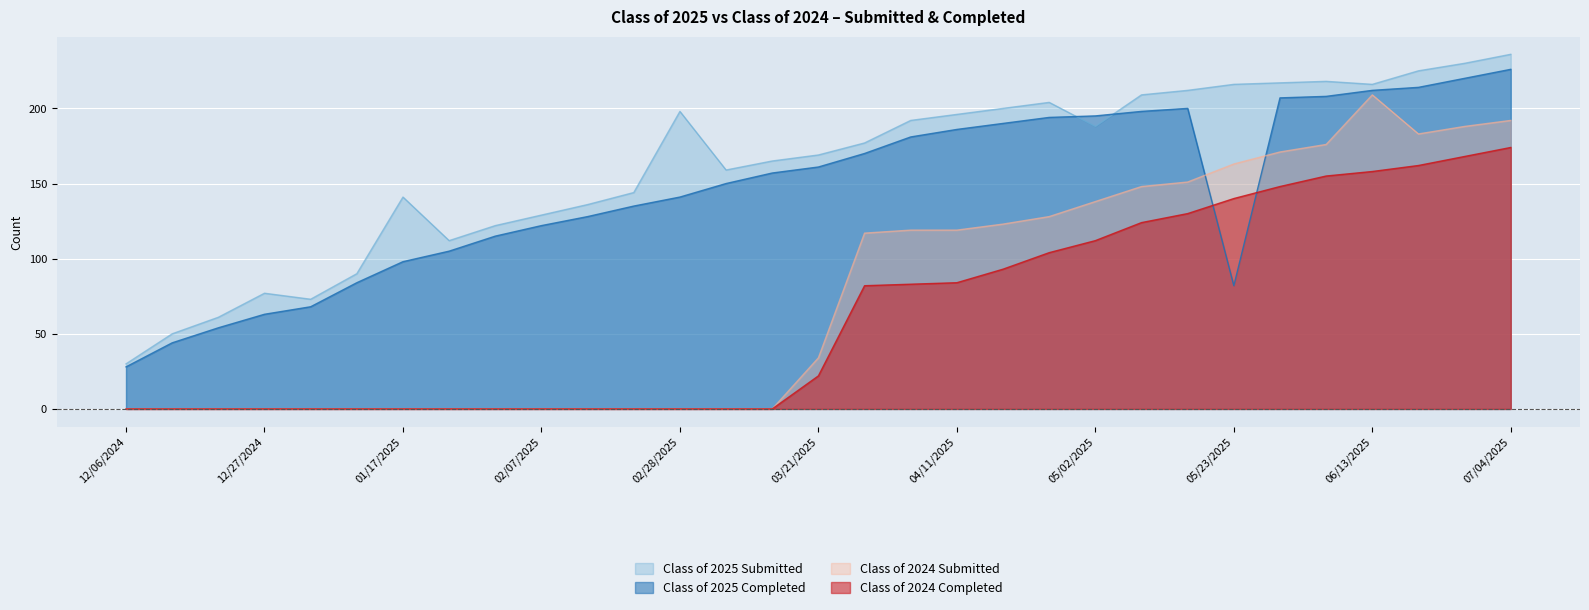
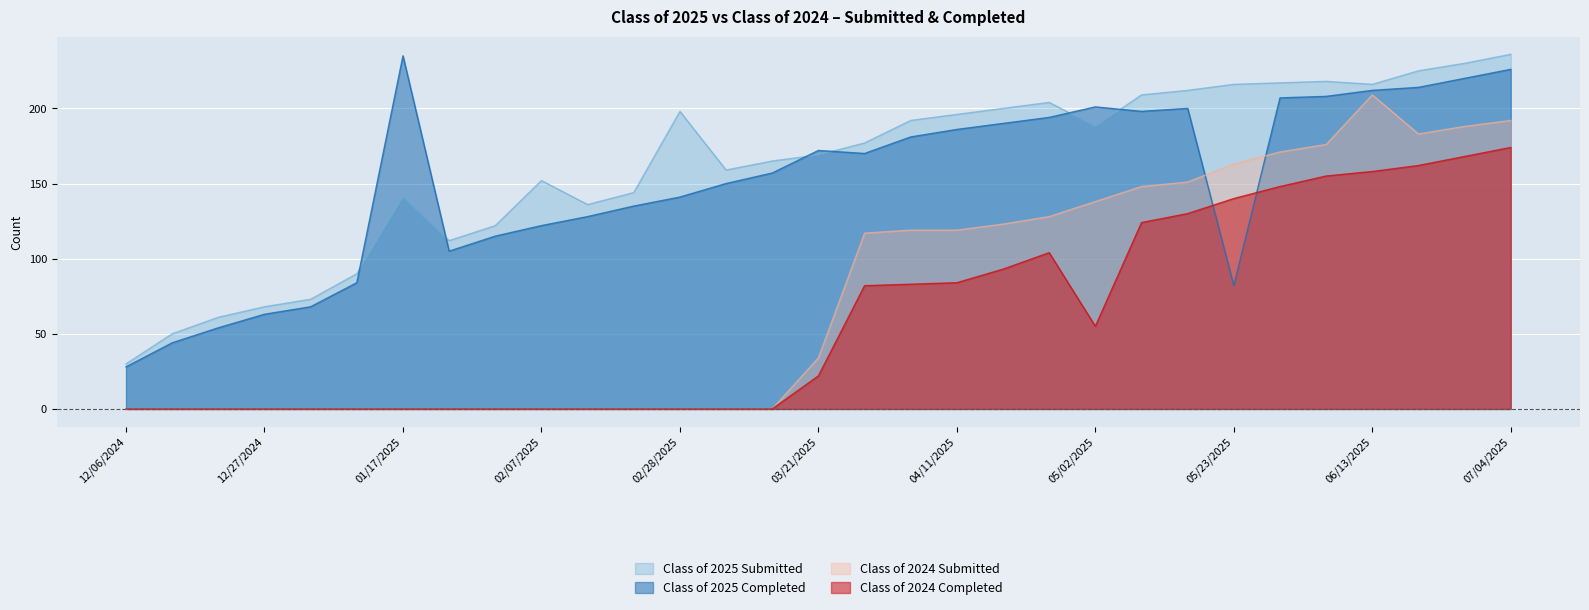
  {
    "Class of 2025 Submitted": {
      "12/06/2024": 30,
-     "12/27/2024": 77,
+     "12/27/2024": 68,
      "01/17/2025": 141,
-     "02/07/2025": 129,
+     "02/07/2025": 152,
      "02/28/2025": 198,
      "03/21/2025": 169,
      "04/11/2025": 196,
      "05/02/2025": 188,
      "05/23/2025": 216,
      "06/13/2025": 216,
      "07/04/2025": 236
    },
    "Class of 2025 Completed": {
      "12/06/2024": 28,
      "12/27/2024": 63,
-     "01/17/2025": 98,
+     "01/17/2025": 235,
      "02/07/2025": 122,
      "02/28/2025": 141,
-     "03/21/2025": 161,
+     "03/21/2025": 172,
      "04/11/2025": 186,
-     "05/02/2025": 195,
+     "05/02/2025": 201,
      "05/23/2025": 82,
      "06/13/2025": 212,
      "07/04/2025": 226
    },
    "Class of 2024 Submitted": {
      "03/21/2025": 34,
      "04/11/2025": 119,
      "05/02/2025": 138,
      "05/23/2025": 163,
      "06/13/2025": 209,
      "07/04/2025": 192
    },
    "Class of 2024 Completed": {
      "03/21/2025": 22,
      "04/11/2025": 84,
-     "05/02/2025": 112,
+     "05/02/2025": 55,
      "05/23/2025": 140,
      "06/13/2025": 158,
      "07/04/2025": 174
    }
  }
